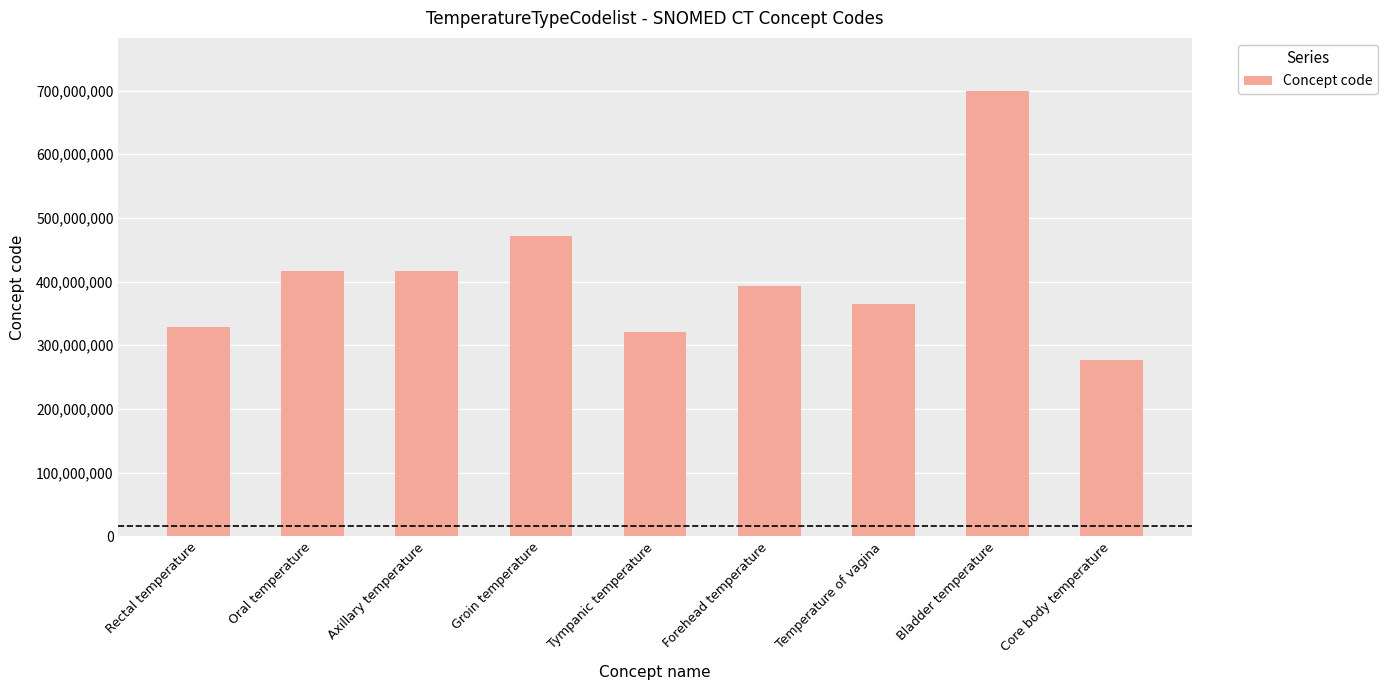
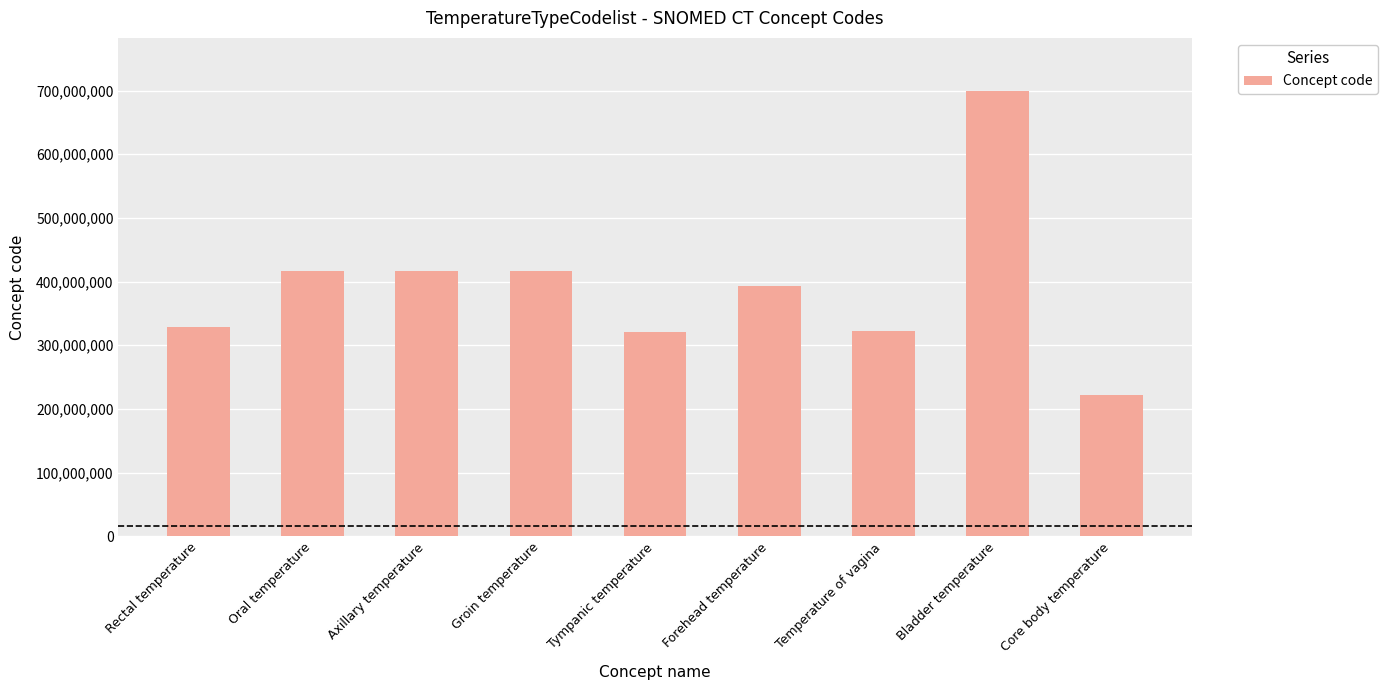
  {
    "Rectal temperature": "330,000,000",
    "Oral temperature": "420,000,000",
    "Axillary temperature": "420,000,000",
-   "Groin temperature": "470,000,000",
+   "Groin temperature": "420,000,000",
    "Tympanic temperature": "320,000,000",
    "Forehead temperature": "390,000,000",
-   "Temperature of vagina": "360,000,000",
+   "Temperature of vagina": "320,000,000",
    "Bladder temperature": "700,000,000",
-   "Core body temperature": "280,000,000"
+   "Core body temperature": "220,000,000"
  }
